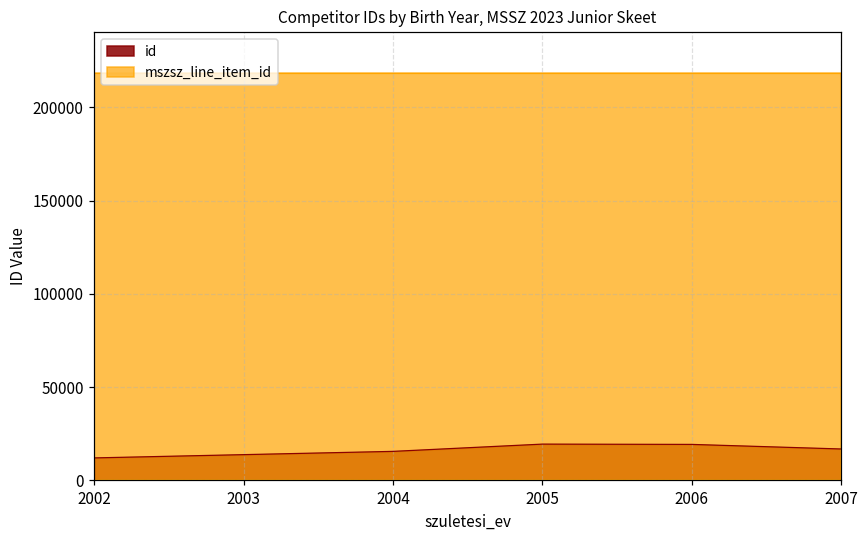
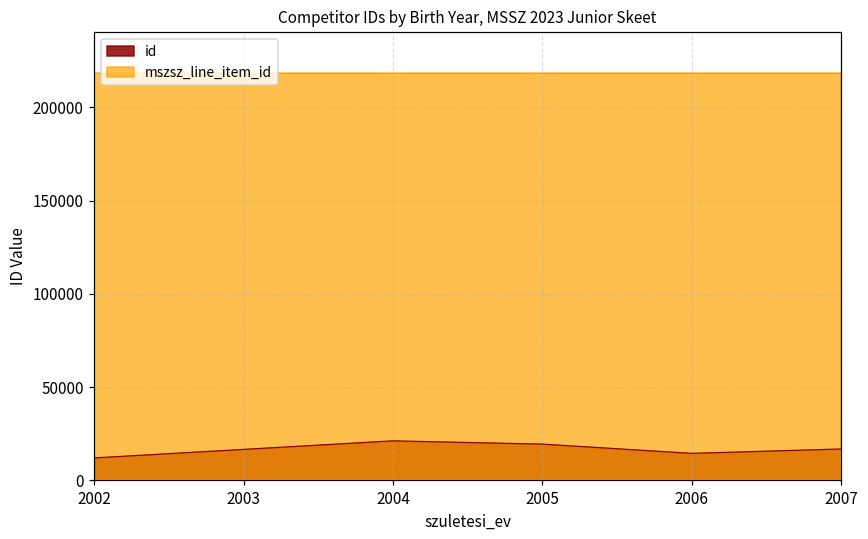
  {
    "id": {
      "2002": 12000,
-     "2004": 16000,
+     "2004": 21000,
      "2005": 19000,
-     "2006": 19000,
+     "2006": 14000,
      "2007": 17000
    },
    "mszsz_line_item_id": {
      "2002": 218000,
      "2004": 218000,
      "2005": 218000,
      "2006": 218000,
      "2007": 218000
    }
  }
